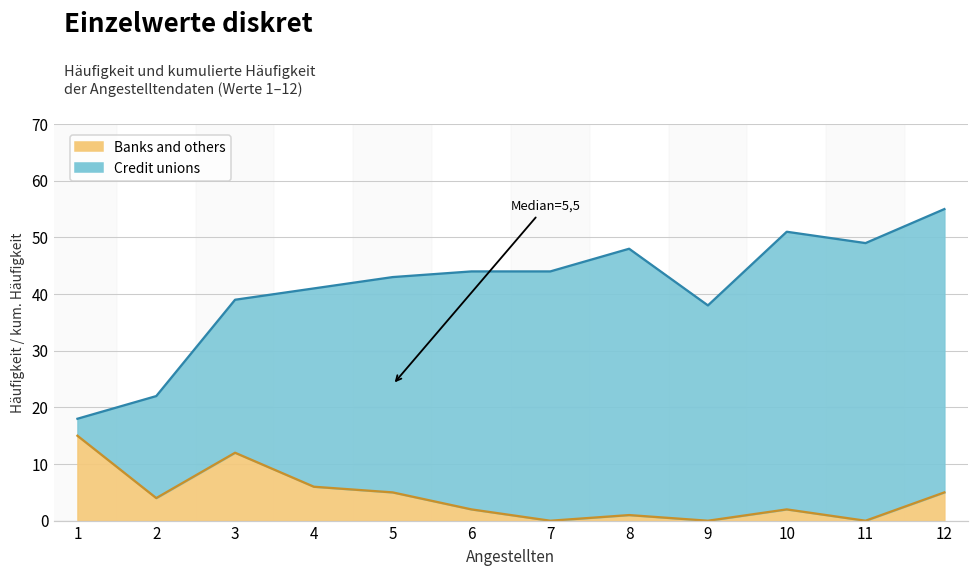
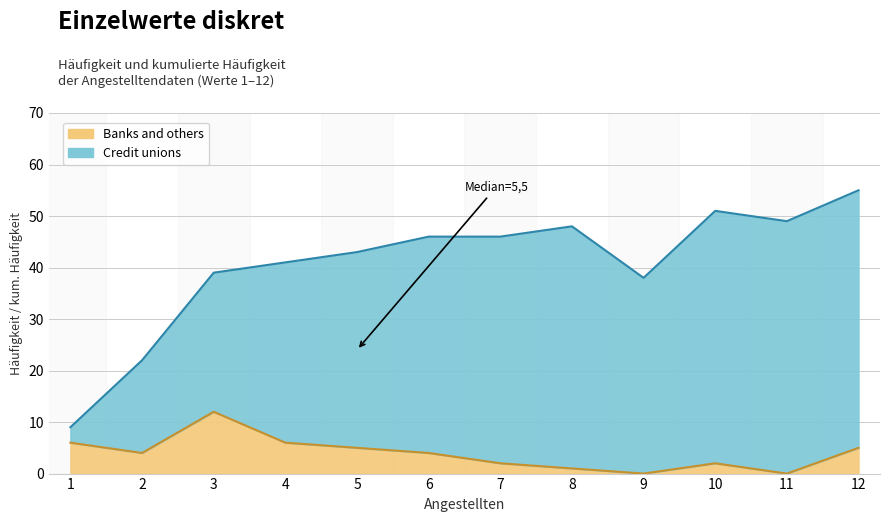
  {
    "Banks and others": {
-     "1": 15,
+     "1": 6,
      "2": 4,
      "3": 12,
      "4": 6,
      "5": 5,
-     "6": 2,
-     "7": 0,
+     "6": 4,
+     "7": 2,
      "8": 1,
      "9": 0,
      "10": 2,
      "11": 0,
      "12": 5
    },
    "Credit unions": {
      "1": 3,
      "2": 18,
      "3": 27,
      "4": 35,
      "5": 38,
      "8": 47,
      "9": 38,
      "10": 49,
      "11": 49,
      "12": 50
    }
  }
